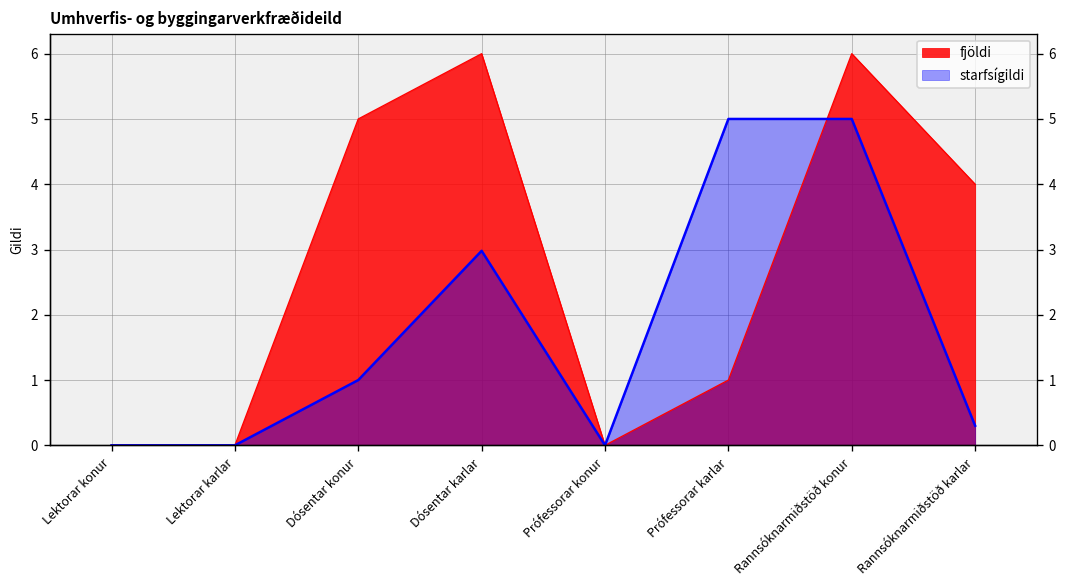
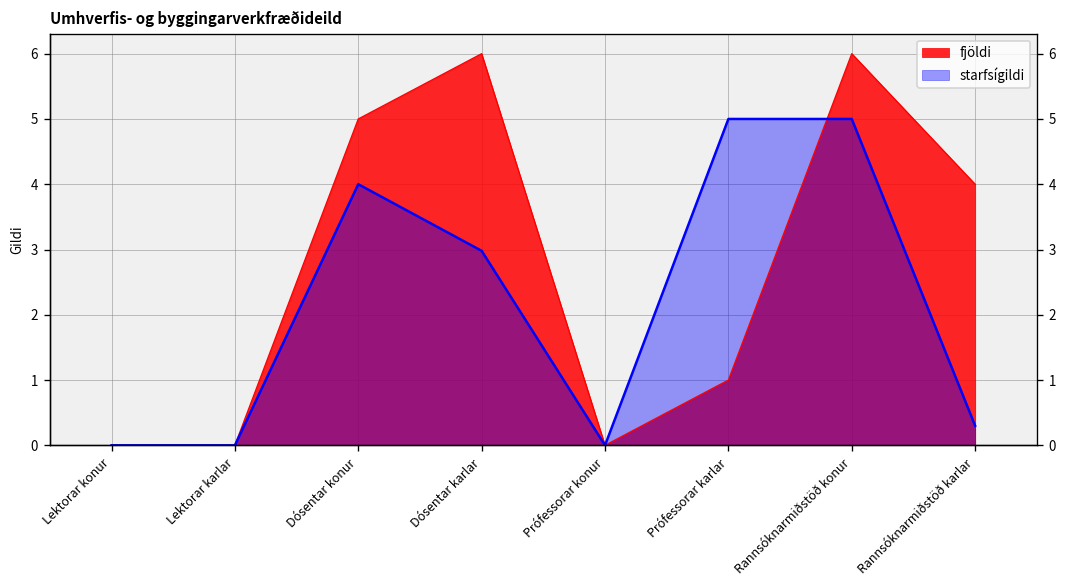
  {
    "fjöldi": {
      "Dósentar konur": 5,
      "Dósentar karlar": 6,
      "Prófessorar karlar": 1,
      "Rannsóknarmiðstöð konur": 6,
      "Rannsóknarmiðstöð karlar": 4
    },
    "starfsígildi": {
-     "Dósentar konur": 1,
+     "Dósentar konur": 4,
      "Dósentar karlar": 3,
      "Prófessorar karlar": 5,
      "Rannsóknarmiðstöð konur": 5,
      "Rannsóknarmiðstöð karlar": 0.3
    }
  }
